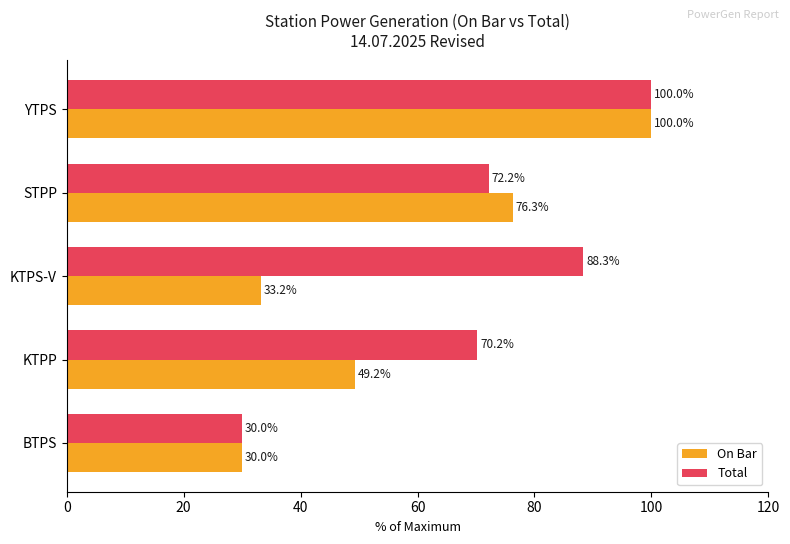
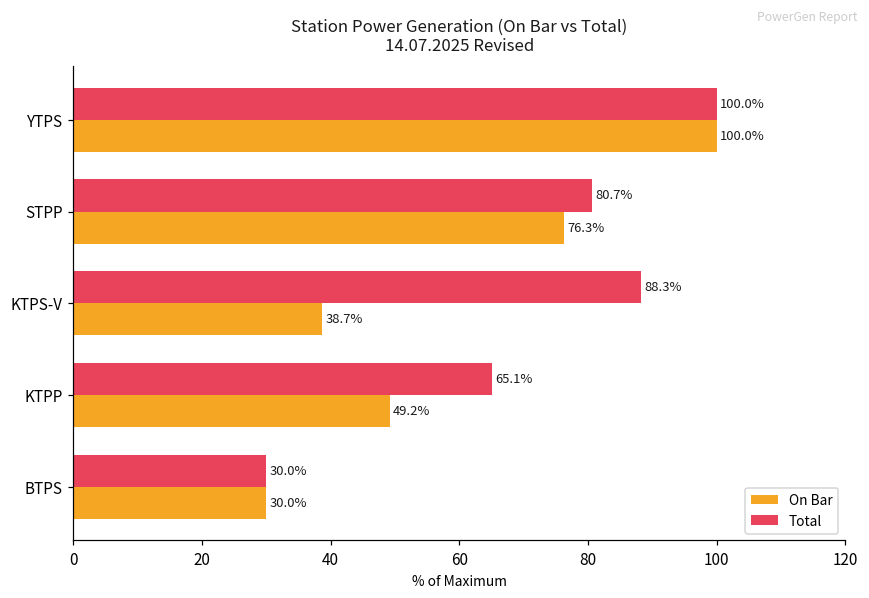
  {
    "On Bar": {
      "YTPS": "100.0%",
      "STPP": "76.3%",
-     "KTPS-V": "33.2%",
+     "KTPS-V": "38.7%",
      "KTPP": "49.2%",
      "BTPS": "30.0%"
    },
    "Total": {
      "YTPS": "100.0%",
-     "STPP": "72.2%",
+     "STPP": "80.7%",
      "KTPS-V": "88.3%",
-     "KTPP": "70.2%",
+     "KTPP": "65.1%",
      "BTPS": "30.0%"
    }
  }
